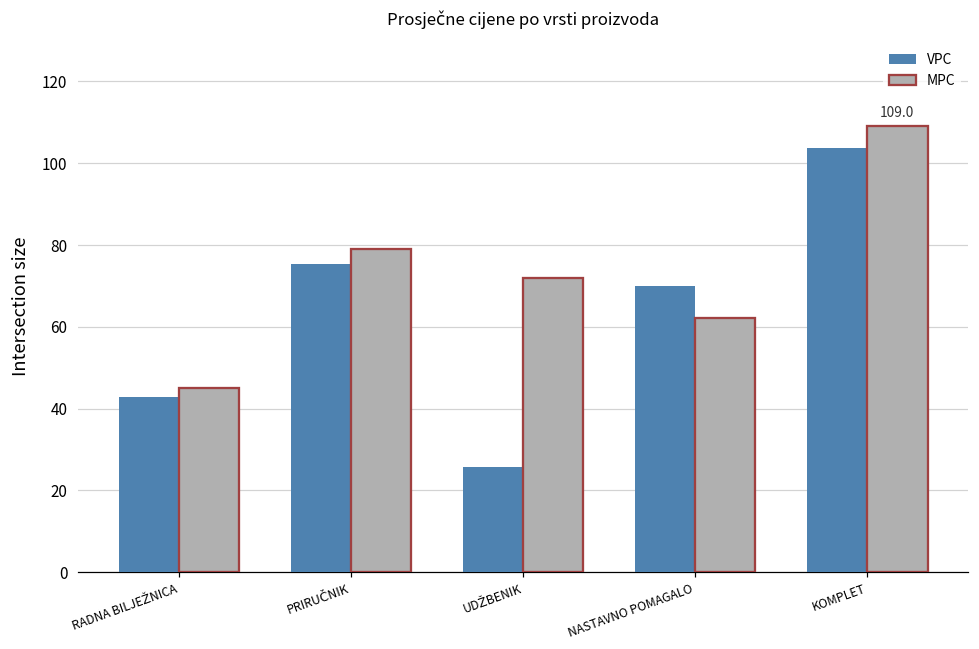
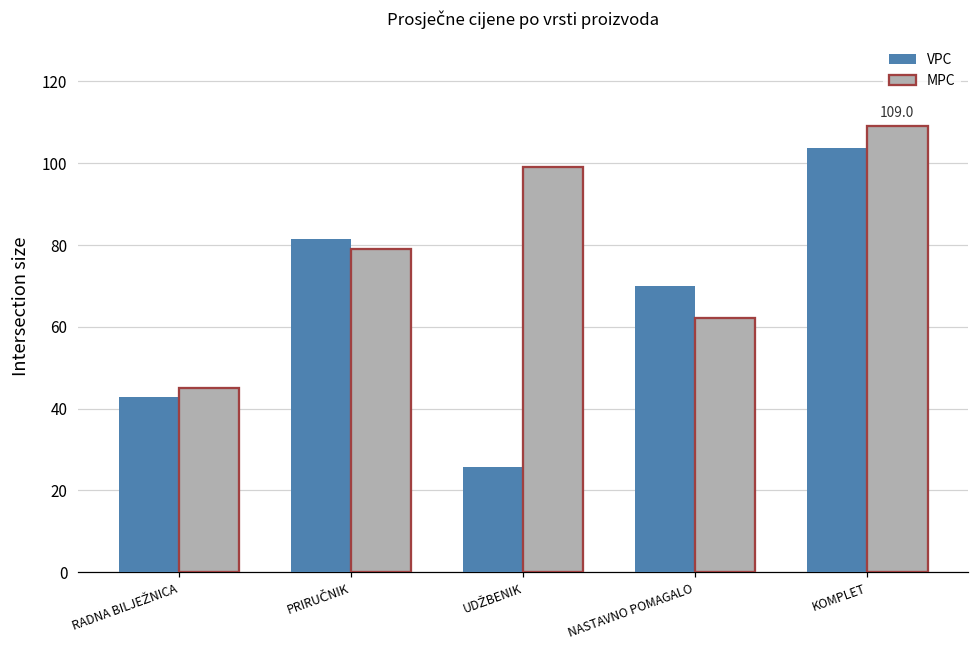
  {
    "VPC": {
      "RADNA BILJEŽNICA": 43,
-     "PRIRUČNIK": 75,
+     "PRIRUČNIK": 81,
      "UDŽBENIK": 26,
      "NASTAVNO POMAGALO": 70,
      "KOMPLET": 104
    },
    "MPC": {
      "RADNA BILJEŽNICA": 45,
      "PRIRUČNIK": 79,
-     "UDŽBENIK": 72,
+     "UDŽBENIK": 99,
      "NASTAVNO POMAGALO": 62
    }
  }
